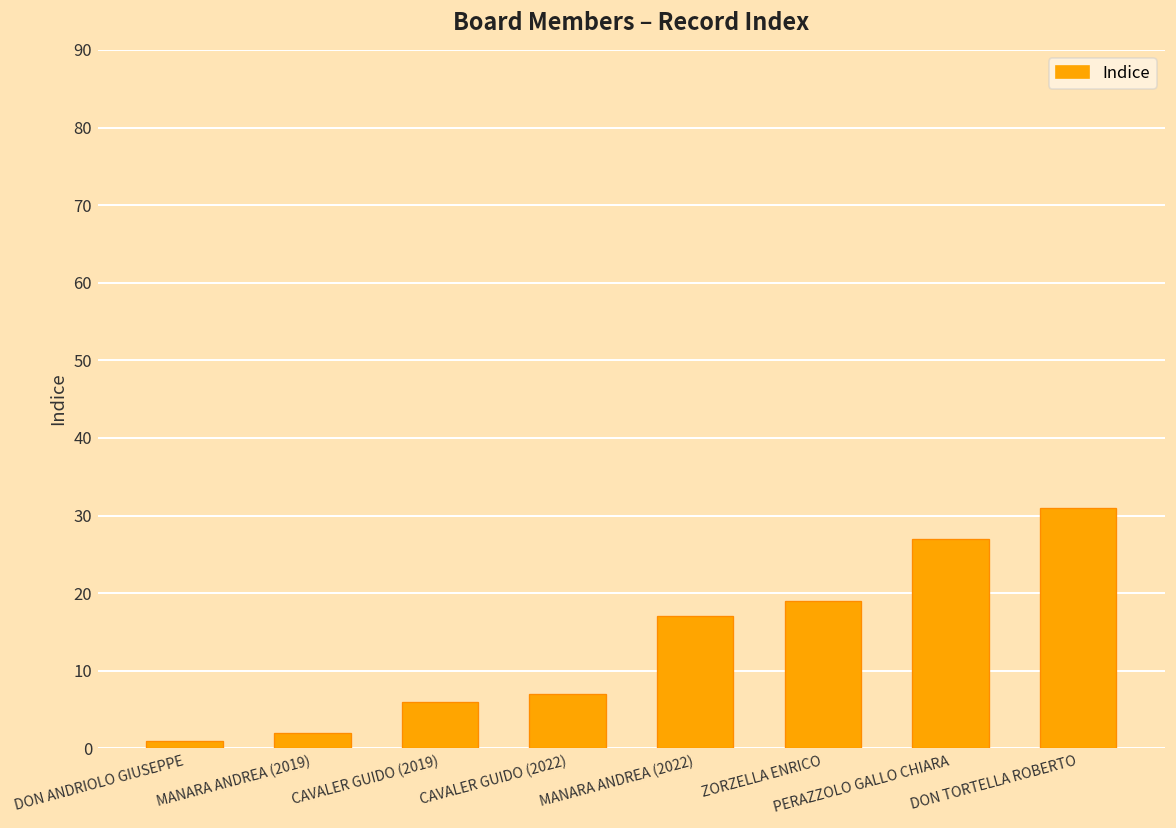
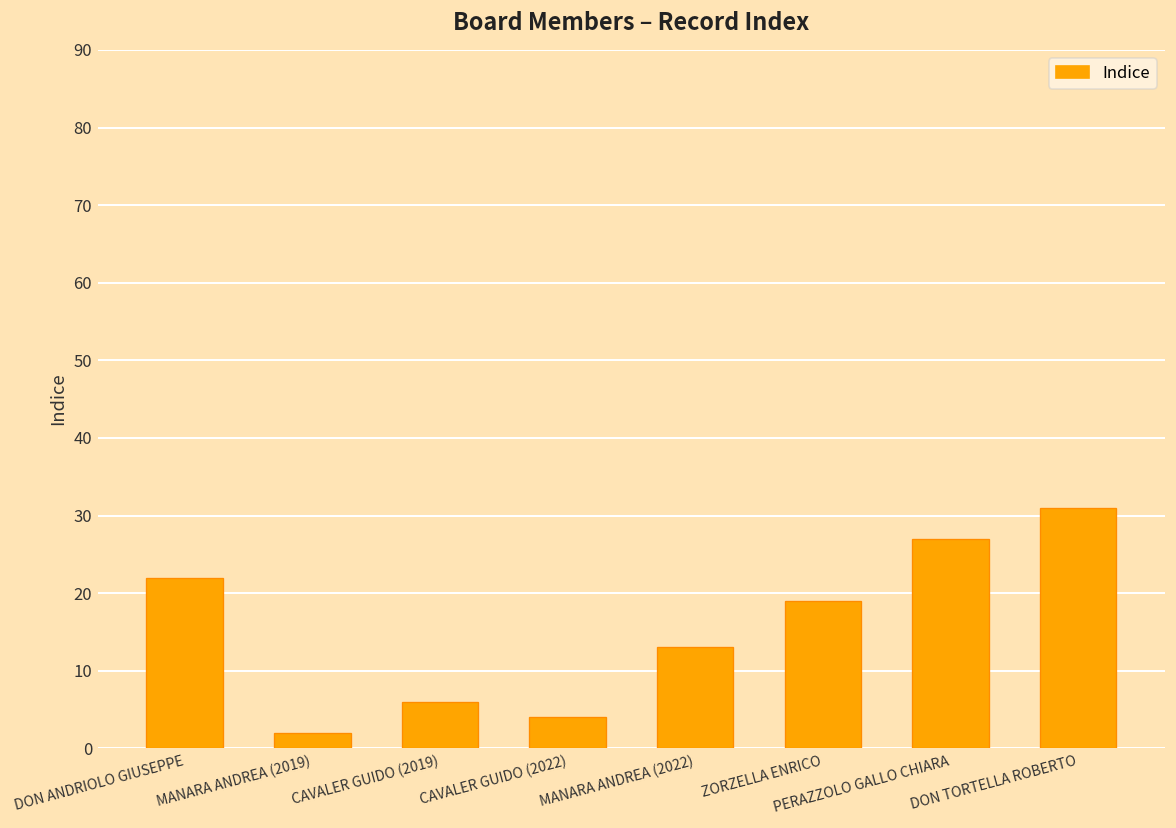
  {
-   "DON ANDRIOLO GIUSEPPE": 1,
+   "DON ANDRIOLO GIUSEPPE": 22,
    "MANARA ANDREA (2019)": 2,
    "CAVALER GUIDO (2019)": 6,
-   "CAVALER GUIDO (2022)": 7,
-   "MANARA ANDREA (2022)": 17,
+   "CAVALER GUIDO (2022)": 4,
+   "MANARA ANDREA (2022)": 13,
    "ZORZELLA ENRICO": 19,
    "PERAZZOLO GALLO CHIARA": 27,
    "DON TORTELLA ROBERTO": 31
  }
